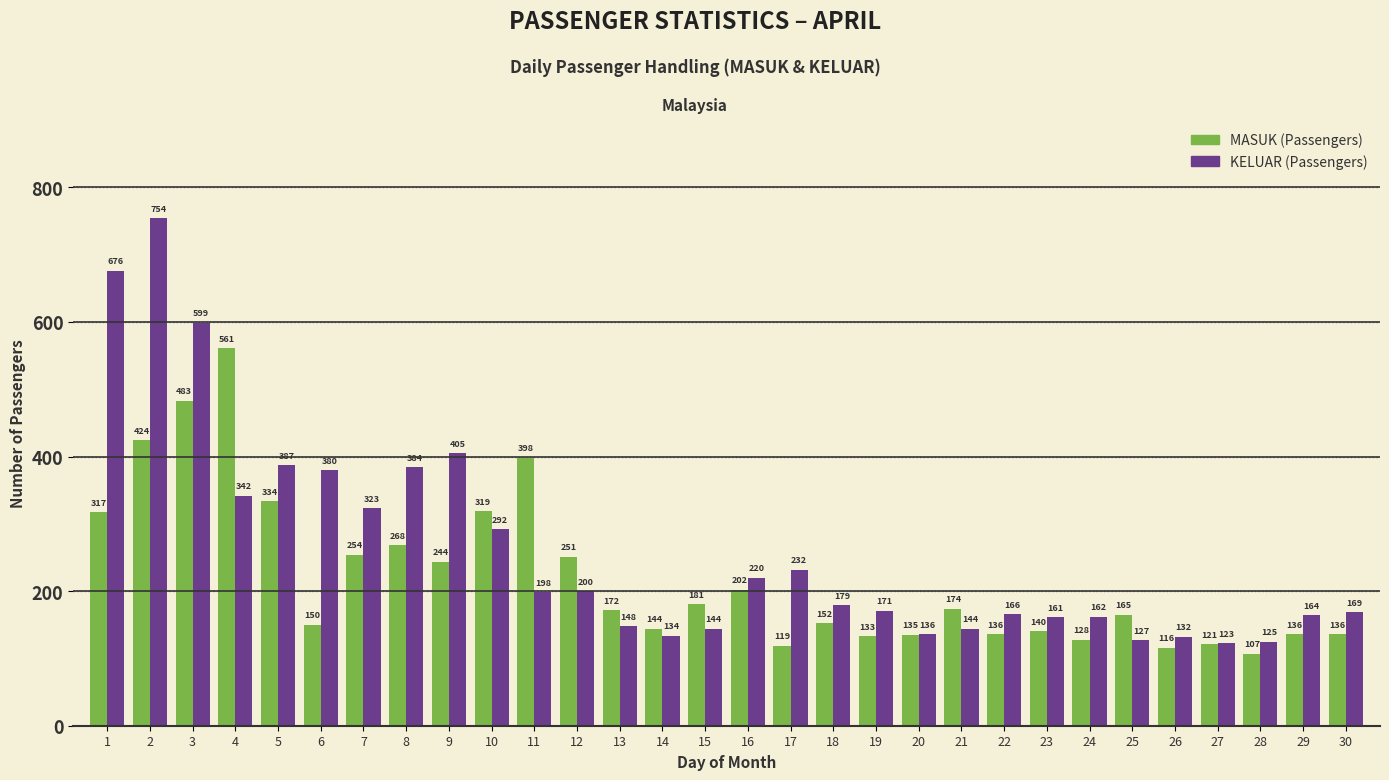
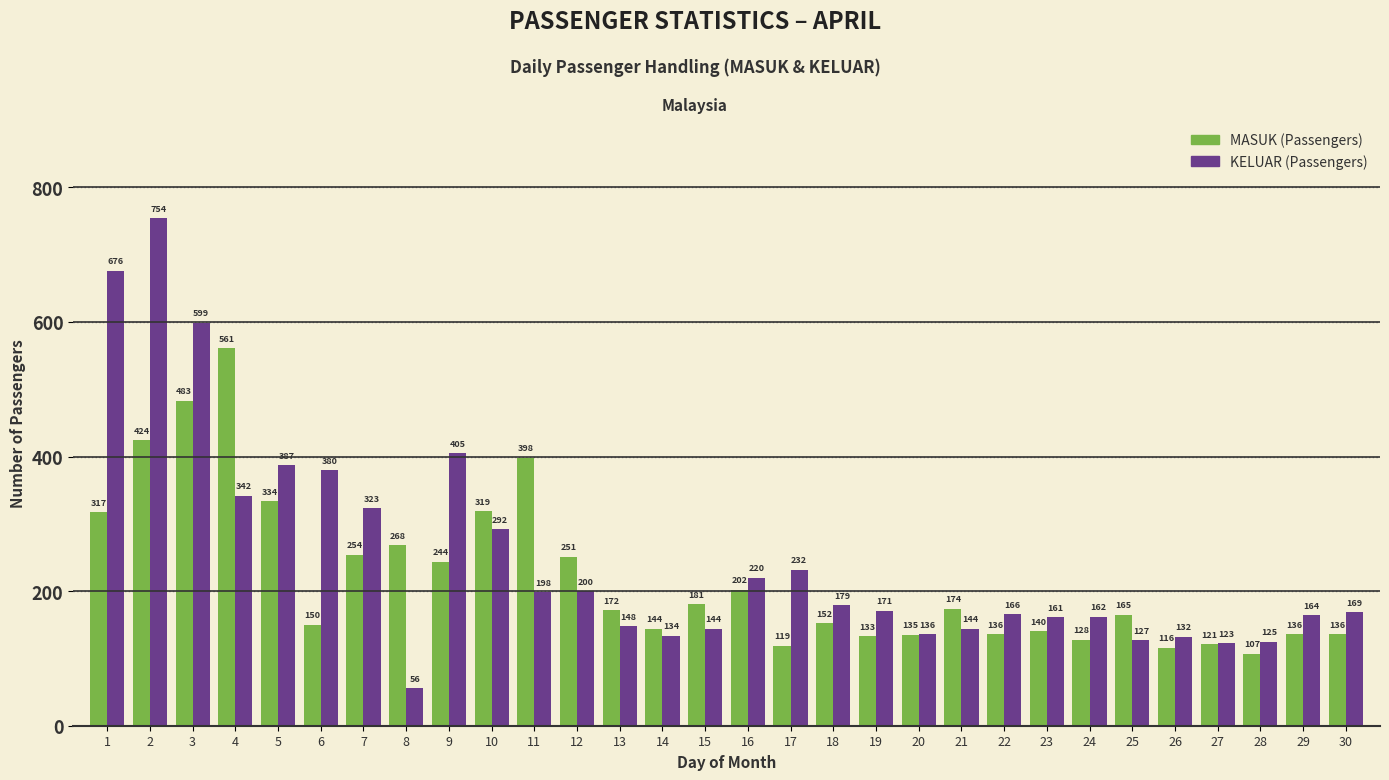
  {
    "MASUK (Passengers)": {
      "1": 317,
      "2": 424,
      "3": 483,
      "4": 561,
      "5": 334,
      "6": 150,
      "7": 254,
      "8": 268,
      "9": 244,
      "10": 319,
      "11": 398,
      "12": 251,
      "13": 172,
      "14": 144,
      "15": 181,
      "16": 202,
      "17": 119,
      "18": 152,
      "19": 133,
      "20": 135,
      "21": 174,
      "22": 136,
      "23": 140,
      "24": 128,
      "25": 165,
      "26": 116,
      "27": 121,
      "28": 107,
      "29": 136,
      "30": 136
    },
    "KELUAR (Passengers)": {
      "1": 676,
      "2": 754,
      "3": 599,
      "4": 342,
      "5": 387,
      "6": 380,
      "7": 323,
-     "8": 384,
+     "8": 56,
      "9": 405,
      "10": 292,
      "11": 198,
      "12": 200,
      "13": 148,
      "14": 134,
      "15": 144,
      "16": 220,
      "17": 232,
      "18": 179,
      "19": 171,
      "20": 136,
      "21": 144,
      "22": 166,
      "23": 161,
      "24": 162,
      "25": 127,
      "26": 132,
      "27": 123,
      "28": 125,
      "29": 164,
      "30": 169
    }
  }
